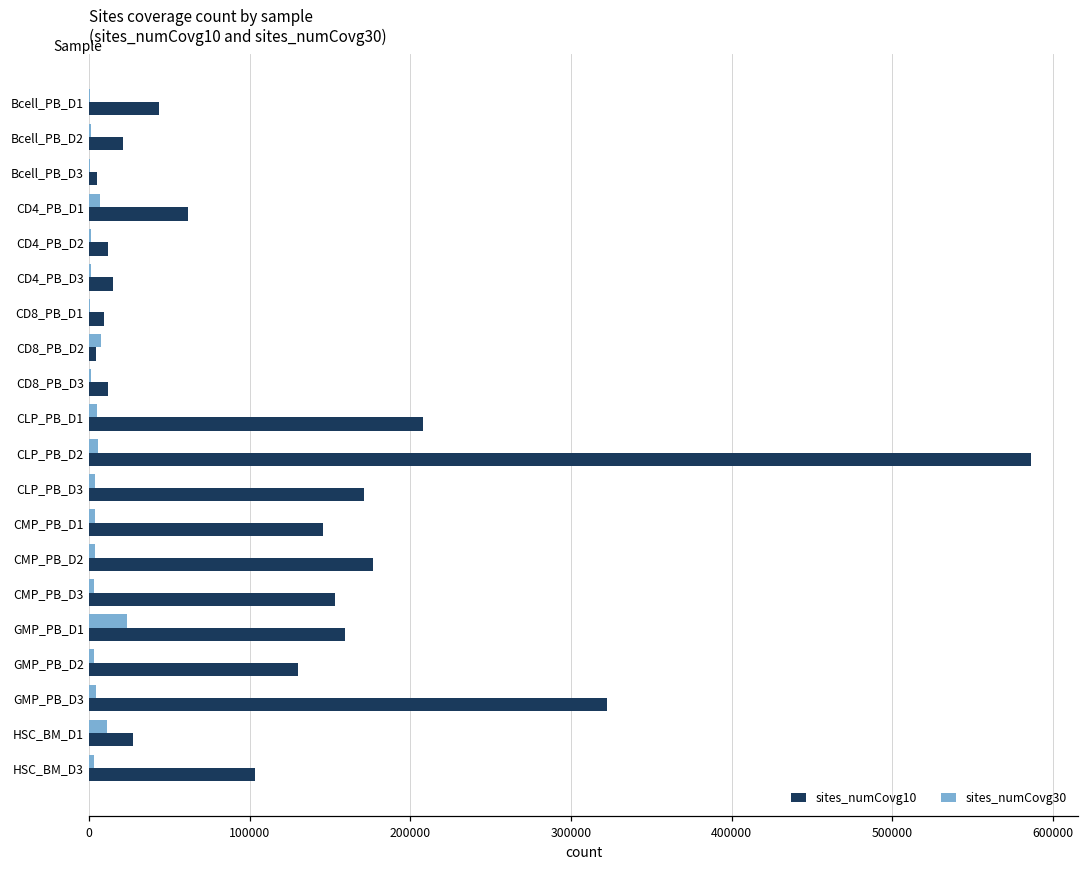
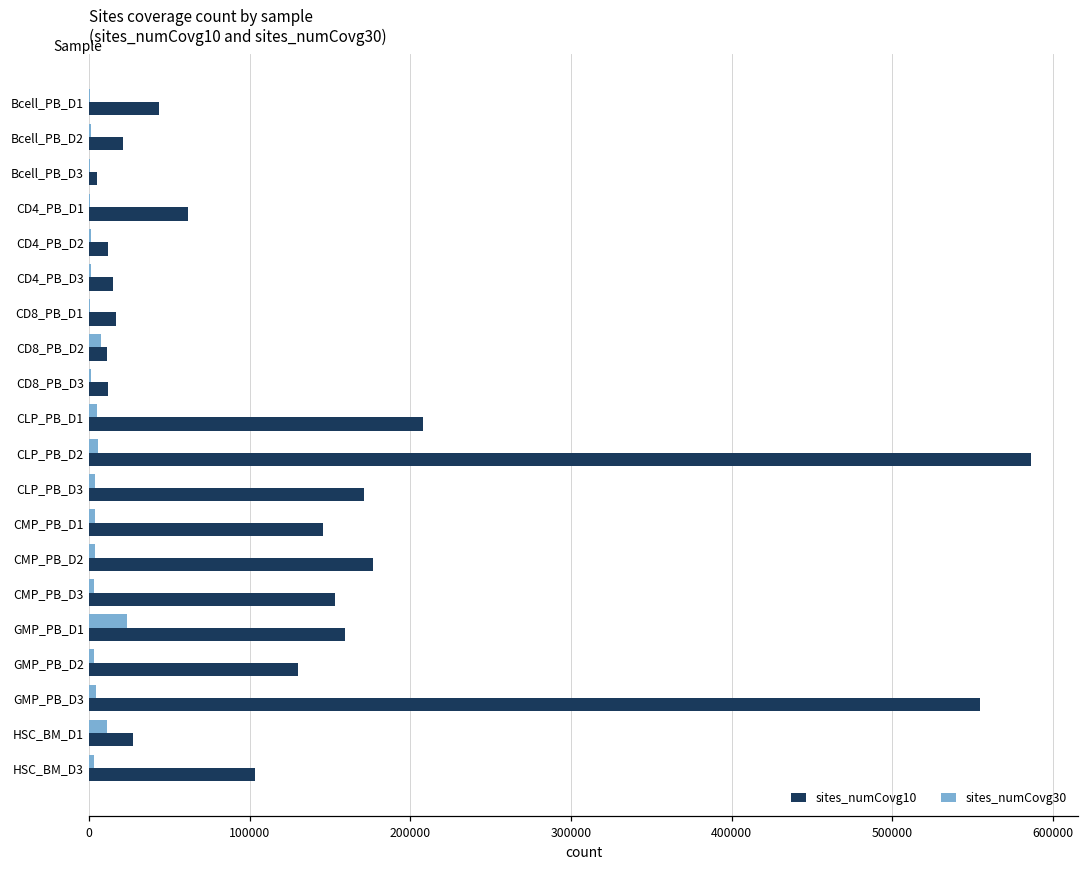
  {
    "sites_numCovg10": {
      "Bcell_PB_D1": 43000,
      "Bcell_PB_D2": 21000,
      "Bcell_PB_D3": 5000,
      "CD4_PB_D1": 62000,
      "CD4_PB_D2": 12000,
      "CD4_PB_D3": 15000,
-     "CD8_PB_D1": 9000,
-     "CD8_PB_D2": 4000,
+     "CD8_PB_D1": 17000,
+     "CD8_PB_D2": 11000,
      "CD8_PB_D3": 12000,
      "CLP_PB_D1": 208000,
      "CLP_PB_D2": 586000,
      "CLP_PB_D3": 171000,
      "CMP_PB_D1": 146000,
      "CMP_PB_D2": 177000,
      "CMP_PB_D3": 153000,
      "GMP_PB_D1": 159000,
      "GMP_PB_D2": 130000,
-     "GMP_PB_D3": 322000,
+     "GMP_PB_D3": 555000,
      "HSC_BM_D1": 27000,
      "HSC_BM_D3": 103000
    },
    "sites_numCovg30": {
-     "CD4_PB_D1": 7000,
+     "CD4_PB_D1": 0,
      "CD8_PB_D2": 8000,
      "CLP_PB_D1": 5000,
      "CLP_PB_D2": 6000,
      "CLP_PB_D3": 4000,
      "CMP_PB_D1": 3000,
      "CMP_PB_D2": 4000,
      "CMP_PB_D3": 3000,
      "GMP_PB_D1": 23000,
      "GMP_PB_D2": 3000,
      "GMP_PB_D3": 4000,
      "HSC_BM_D1": 11000,
      "HSC_BM_D3": 3000
    }
  }
